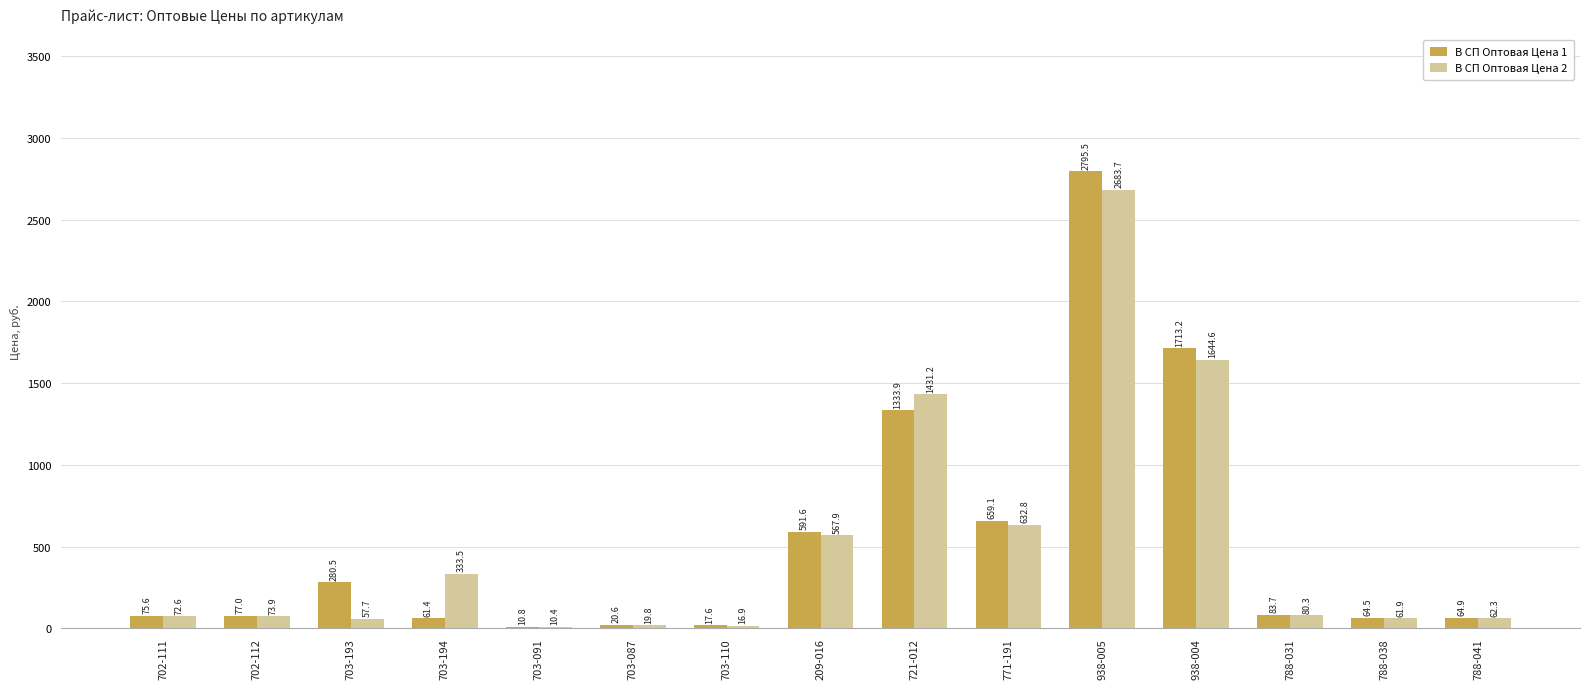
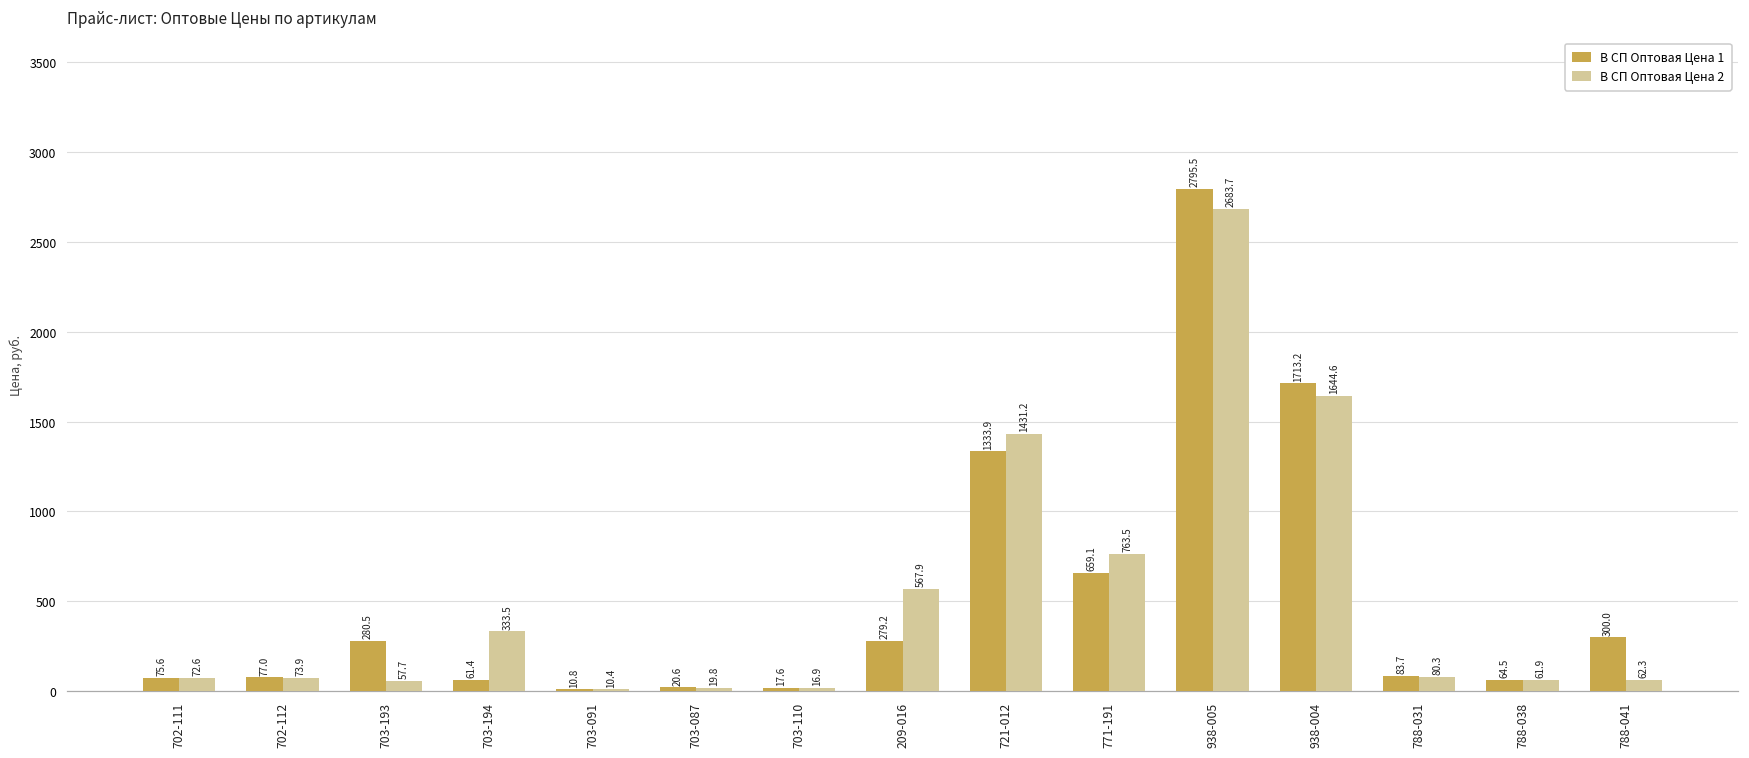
  {
    "В СП Оптовая Цена 1": {
      "702-111": 75.6,
      "702-112": 77.0,
      "703-193": 280.5,
      "703-194": 61.4,
      "703-091": 10.8,
      "703-087": 20.6,
      "703-110": 17.6,
-     "209-016": 591.6,
+     "209-016": 279.2,
      "721-012": 1333.9,
      "771-191": 659.1,
      "938-005": 2795.5,
      "938-004": 1713.2,
      "788-031": 83.7,
      "788-038": 64.5,
-     "788-041": 64.9
+     "788-041": 300.0
    },
    "В СП Оптовая Цена 2": {
      "702-111": 72.6,
      "702-112": 73.9,
      "703-193": 57.7,
      "703-194": 333.5,
      "703-091": 10.4,
      "703-087": 19.8,
      "703-110": 16.9,
      "209-016": 567.9,
      "721-012": 1431.2,
-     "771-191": 632.8,
+     "771-191": 763.5,
      "938-005": 2683.7,
      "938-004": 1644.6,
      "788-031": 80.3,
      "788-038": 61.9,
      "788-041": 62.3
    }
  }
